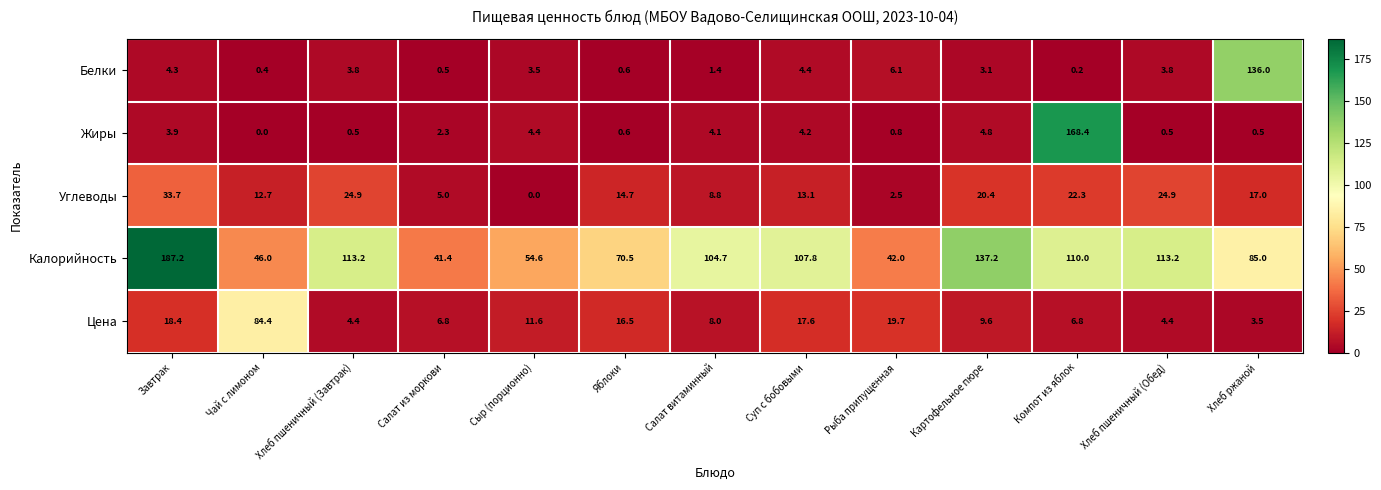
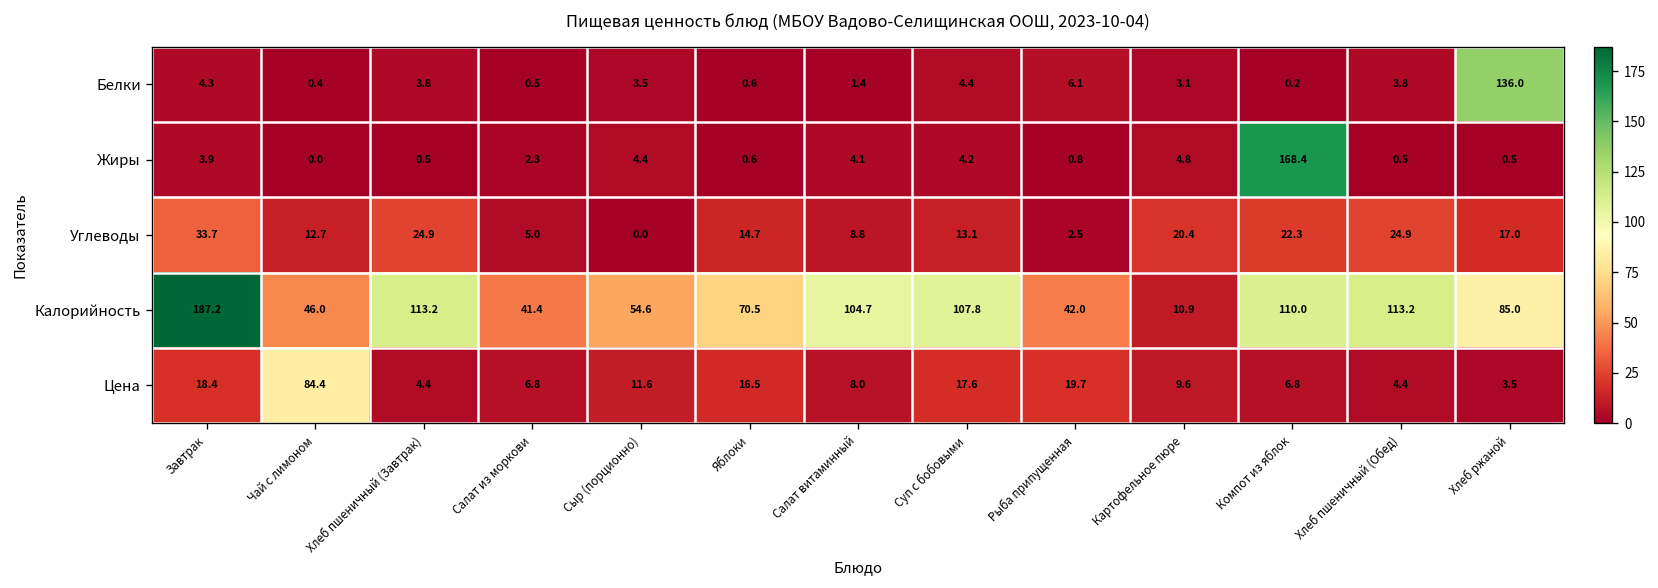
  {
    "Белки": {
      "Завтрак": 4.3,
      "Чай с лимоном": 0.4,
      "Хлеб пшеничный (Завтрак)": 3.8,
      "Салат из моркови": 0.5,
      "Сыр (порционно)": 3.5,
      "Яблоки": 0.6,
      "Салат витаминный": 1.4,
      "Суп с бобовыми": 4.4,
      "Рыба припущенная": 6.1,
      "Картофельное пюре": 3.1,
      "Компот из яблок": 0.2,
      "Хлеб пшеничный (Обед)": 3.8,
      "Хлеб ржаной": 136.0
    },
    "Жиры": {
      "Завтрак": 3.9,
      "Чай с лимоном": 0.0,
      "Хлеб пшеничный (Завтрак)": 0.5,
      "Салат из моркови": 2.3,
      "Сыр (порционно)": 4.4,
      "Яблоки": 0.6,
      "Салат витаминный": 4.1,
      "Суп с бобовыми": 4.2,
      "Рыба припущенная": 0.8,
      "Картофельное пюре": 4.8,
      "Компот из яблок": 168.4,
      "Хлеб пшеничный (Обед)": 0.5,
      "Хлеб ржаной": 0.5
    },
    "Углеводы": {
      "Завтрак": 33.7,
      "Чай с лимоном": 12.7,
      "Хлеб пшеничный (Завтрак)": 24.9,
      "Салат из моркови": 5.0,
      "Сыр (порционно)": 0.0,
      "Яблоки": 14.7,
      "Салат витаминный": 8.8,
      "Суп с бобовыми": 13.1,
      "Рыба припущенная": 2.5,
      "Картофельное пюре": 20.4,
      "Компот из яблок": 22.3,
      "Хлеб пшеничный (Обед)": 24.9,
      "Хлеб ржаной": 17.0
    },
    "Калорийность": {
      "Завтрак": 187.2,
      "Чай с лимоном": 46.0,
      "Хлеб пшеничный (Завтрак)": 113.2,
      "Салат из моркови": 41.4,
      "Сыр (порционно)": 54.6,
      "Яблоки": 70.5,
      "Салат витаминный": 104.7,
      "Суп с бобовыми": 107.8,
      "Рыба припущенная": 42.0,
-     "Картофельное пюре": 137.2,
+     "Картофельное пюре": 10.9,
      "Компот из яблок": 110.0,
      "Хлеб пшеничный (Обед)": 113.2,
      "Хлеб ржаной": 85.0
    },
    "Цена": {
      "Завтрак": 18.4,
      "Чай с лимоном": 84.4,
      "Хлеб пшеничный (Завтрак)": 4.4,
      "Салат из моркови": 6.8,
      "Сыр (порционно)": 11.6,
      "Яблоки": 16.5,
      "Салат витаминный": 8.0,
      "Суп с бобовыми": 17.6,
      "Рыба припущенная": 19.7,
      "Картофельное пюре": 9.6,
      "Компот из яблок": 6.8,
      "Хлеб пшеничный (Обед)": 4.4,
      "Хлеб ржаной": 3.5
    }
  }
